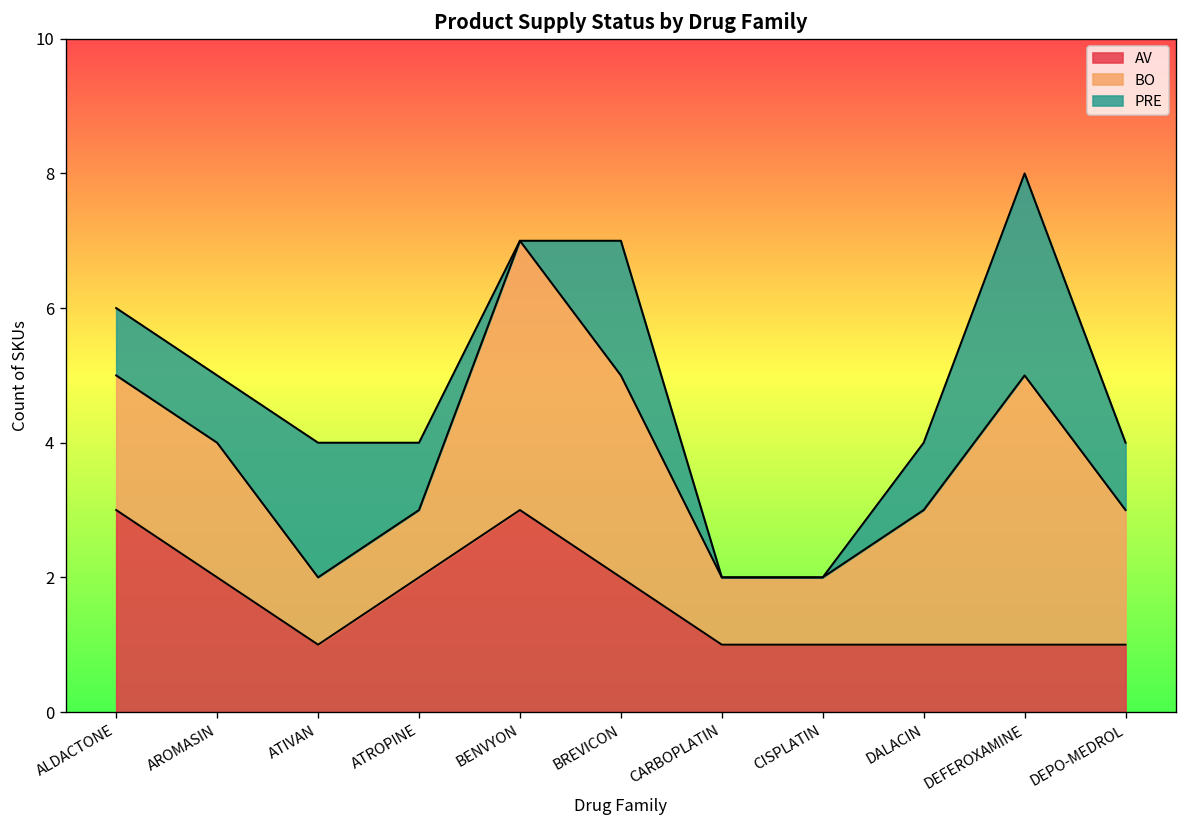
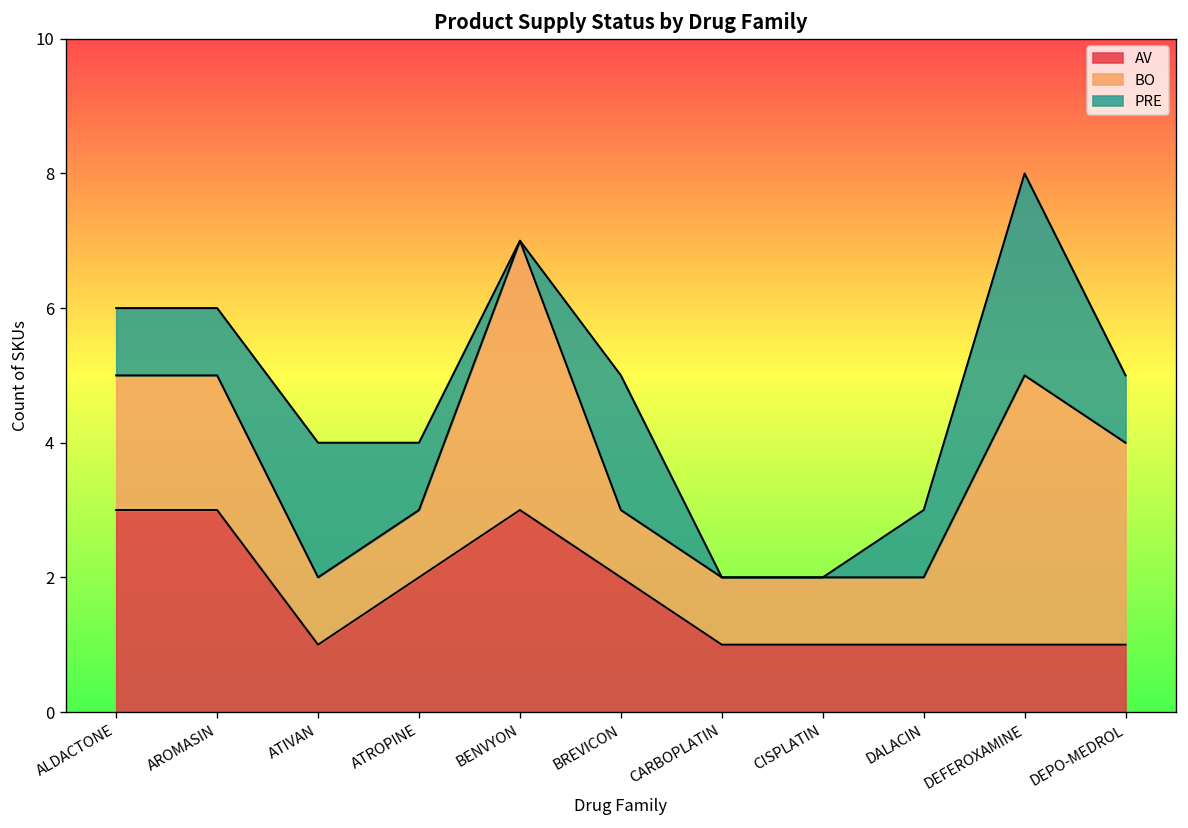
  {
    "AV": {
      "ALDACTONE": 3,
-     "AROMASIN": 2,
+     "AROMASIN": 3,
      "ATIVAN": 1,
      "ATROPINE": 2,
      "BENVYON": 3,
      "BREVICON": 2,
      "CARBOPLATIN": 1,
      "CISPLATIN": 1,
      "DALACIN": 1,
      "DEFEROXAMINE": 1,
      "DEPO-MEDROL": 1
    },
    "BO": {
      "ALDACTONE": 2,
      "AROMASIN": 2,
      "ATIVAN": 1,
      "ATROPINE": 1,
-     "BREVICON": 3,
-     "DALACIN": 2,
+     "BREVICON": 1,
+     "DALACIN": 1,
      "DEFEROXAMINE": 4,
-     "DEPO-MEDROL": 2
+     "DEPO-MEDROL": 3
    },
    "PRE": {
      "ALDACTONE": 1,
      "AROMASIN": 1,
      "ATIVAN": 2,
      "ATROPINE": 1,
      "BREVICON": 2,
      "DALACIN": 1,
      "DEFEROXAMINE": 3,
      "DEPO-MEDROL": 1
    }
  }
